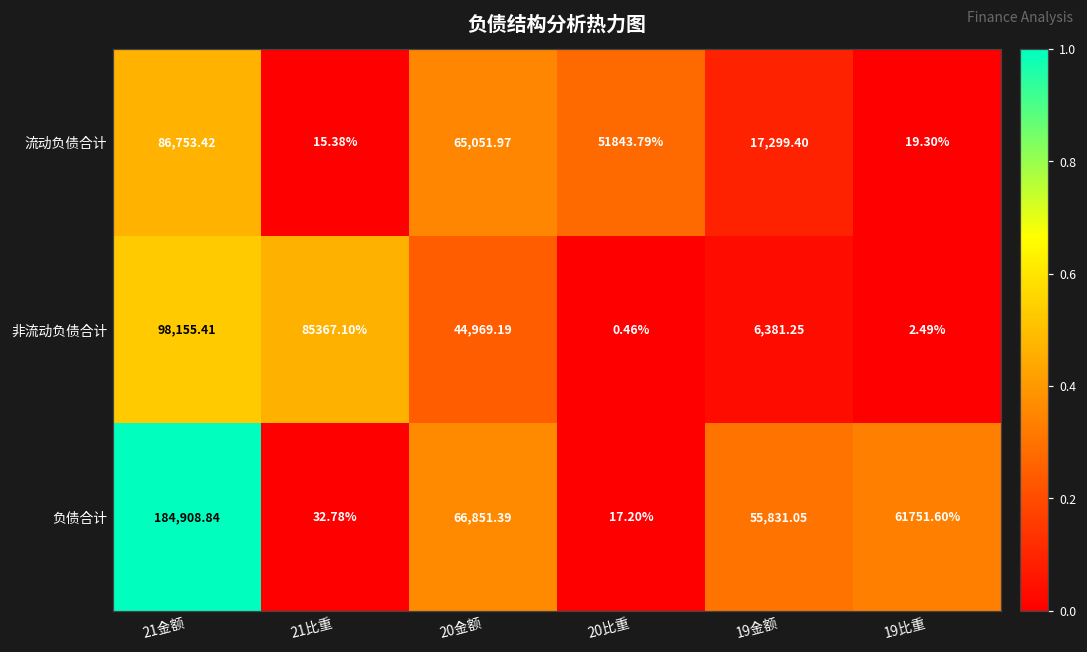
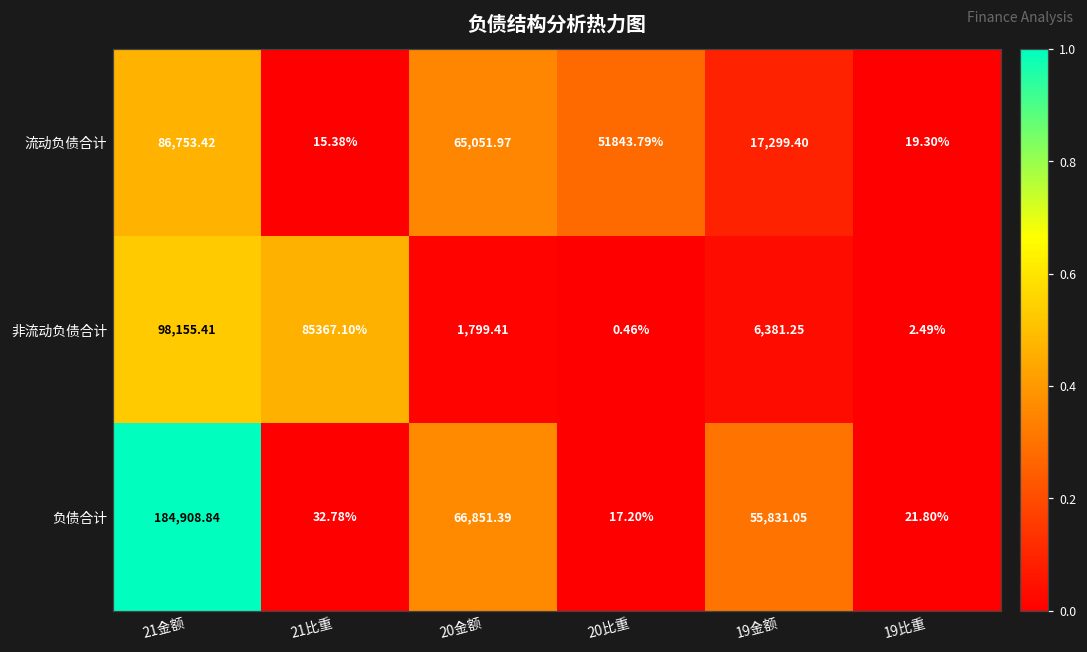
  {
    "流动负债合计": {
      "21金额": "86,753.42",
      "21比重": "15.38%",
      "20金额": "65,051.97",
      "20比重": "51843.79%",
      "19金额": "17,299.40",
      "19比重": "19.30%"
    },
    "非流动负债合计": {
      "21金额": "98,155.41",
      "21比重": "85367.10%",
-     "20金额": "44,969.19",
+     "20金额": "1,799.41",
      "20比重": "0.46%",
      "19金额": "6,381.25",
      "19比重": "2.49%"
    },
    "负债合计": {
      "21金额": "184,908.84",
      "21比重": "32.78%",
      "20金额": "66,851.39",
      "20比重": "17.20%",
      "19金额": "55,831.05",
-     "19比重": "61751.60%"
+     "19比重": "21.80%"
    }
  }
